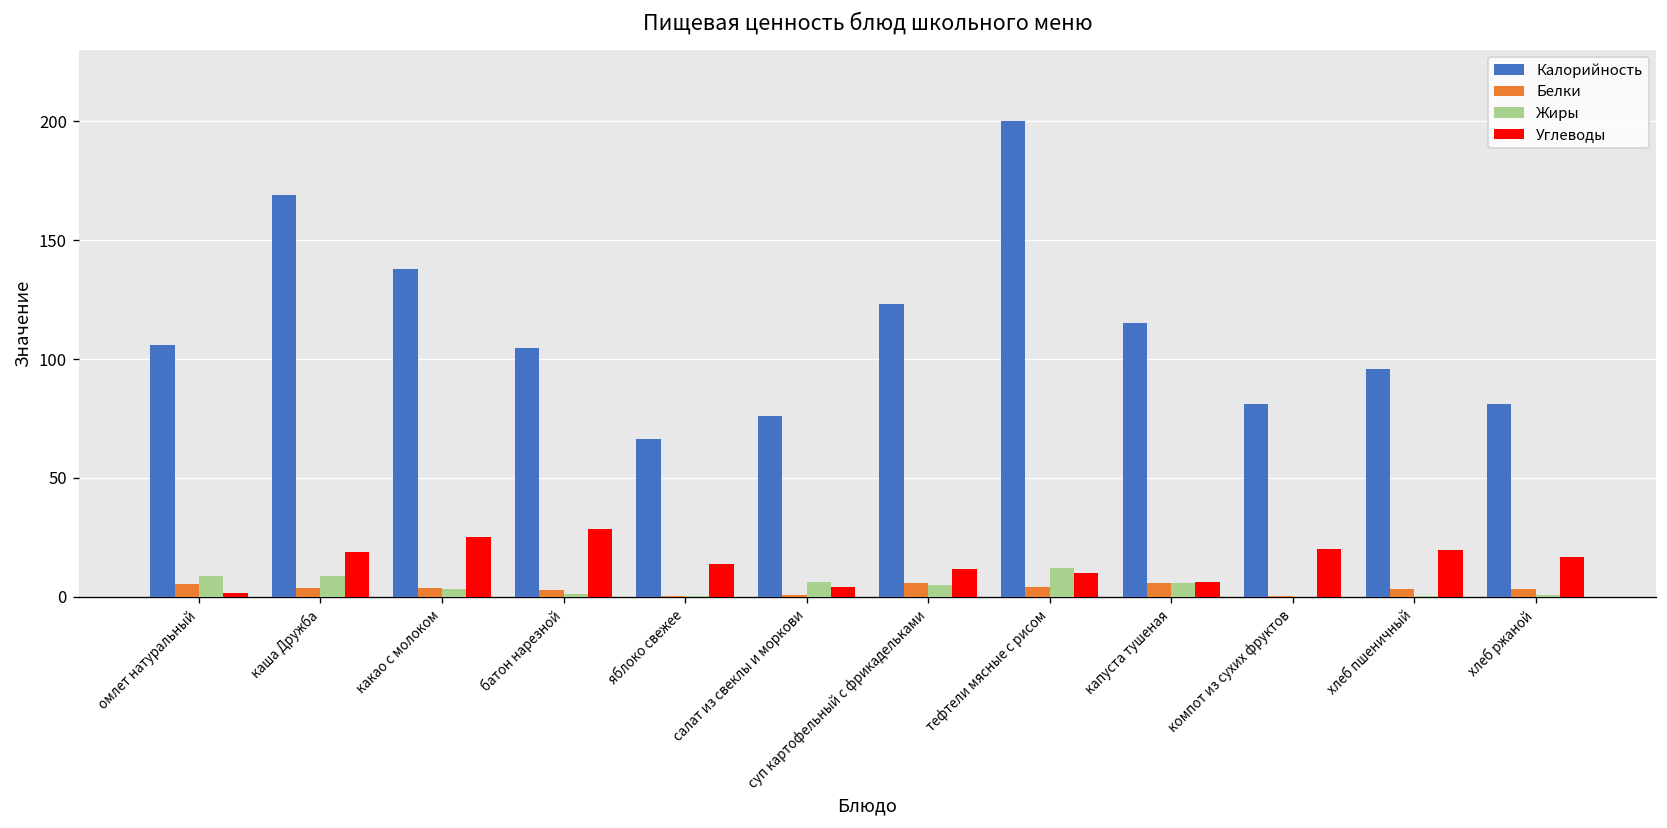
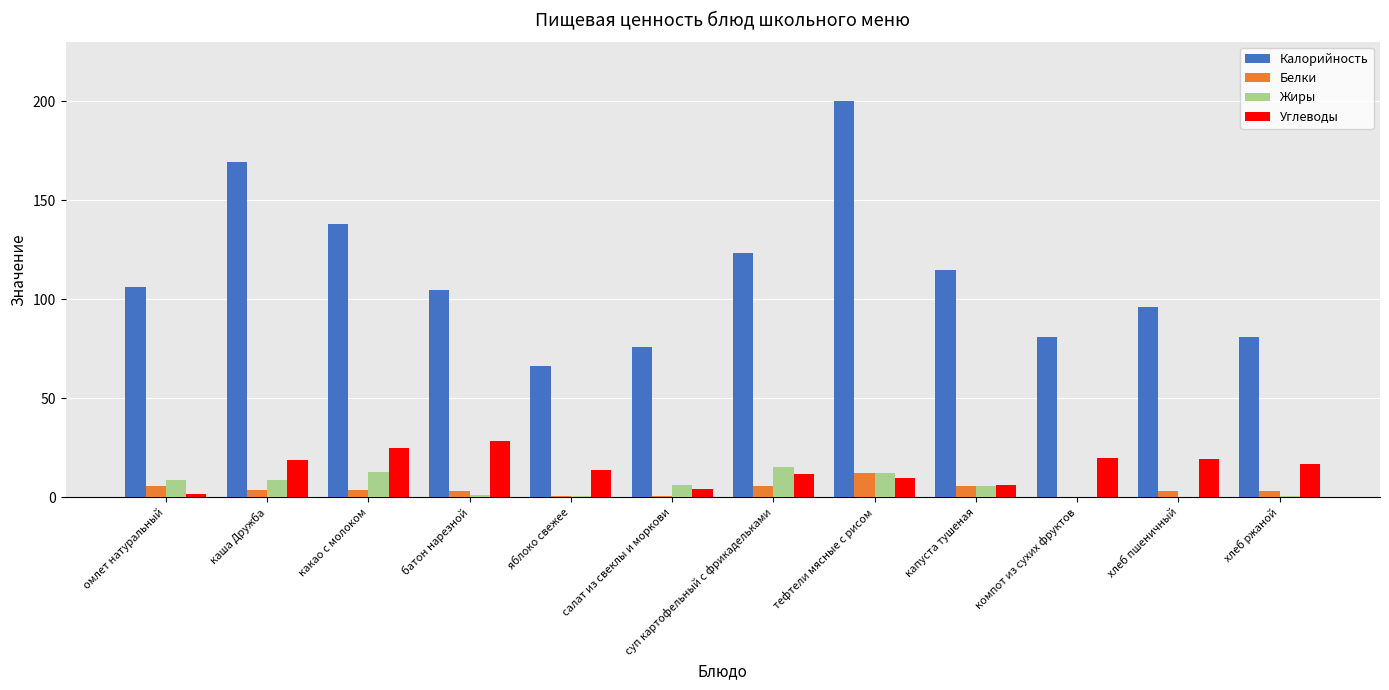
  {
    "Калорийность": {
      "омлет натуральный": 106,
      "каша Дружба": 169,
      "какао с молоком": 138,
      "батон нарезной": 105,
      "яблоко свежее": 66,
      "салат из свеклы и моркови": 76,
      "суп картофельный с фрикадельками": 123,
      "тефтели мясные с рисом": 200,
      "капуста тушеная": 115,
      "компот из сухих фруктов": 81,
      "хлеб пшеничный": 96,
      "хлеб ржаной": 81
    },
    "Белки": {
      "омлет натуральный": 6,
      "каша Дружба": 4,
      "какао с молоком": 4,
      "батон нарезной": 3,
      "суп картофельный с фрикадельками": 6,
-     "тефтели мясные с рисом": 4,
+     "тефтели мясные с рисом": 12,
      "капуста тушеная": 6,
      "хлеб пшеничный": 3,
      "хлеб ржаной": 3
    },
    "Жиры": {
      "омлет натуральный": 9,
      "каша Дружба": 9,
-     "какао с молоком": 3,
+     "какао с молоком": 13,
      "салат из свеклы и моркови": 6,
-     "суп картофельный с фрикадельками": 5,
+     "суп картофельный с фрикадельками": 16,
      "тефтели мясные с рисом": 12,
      "капуста тушеная": 6,
      "компот из сухих фруктов": 0
    },
    "Углеводы": {
      "омлет натуральный": 2,
      "каша Дружба": 19,
      "какао с молоком": 25,
      "батон нарезной": 29,
      "яблоко свежее": 14,
      "салат из свеклы и моркови": 4,
      "суп картофельный с фрикадельками": 12,
      "тефтели мясные с рисом": 10,
      "капуста тушеная": 6,
      "компот из сухих фруктов": 20,
      "хлеб пшеничный": 20,
      "хлеб ржаной": 17
    }
  }
